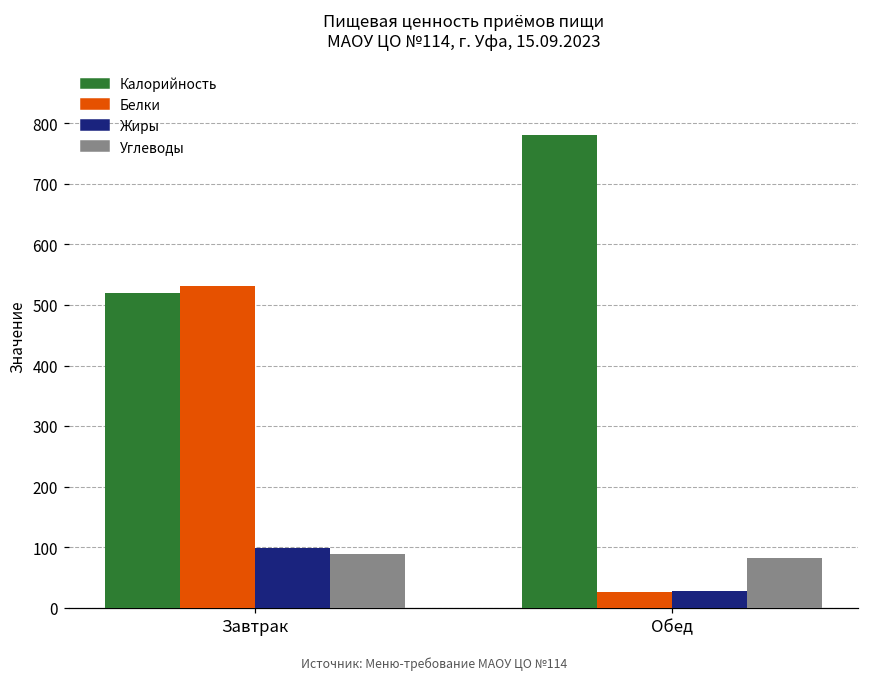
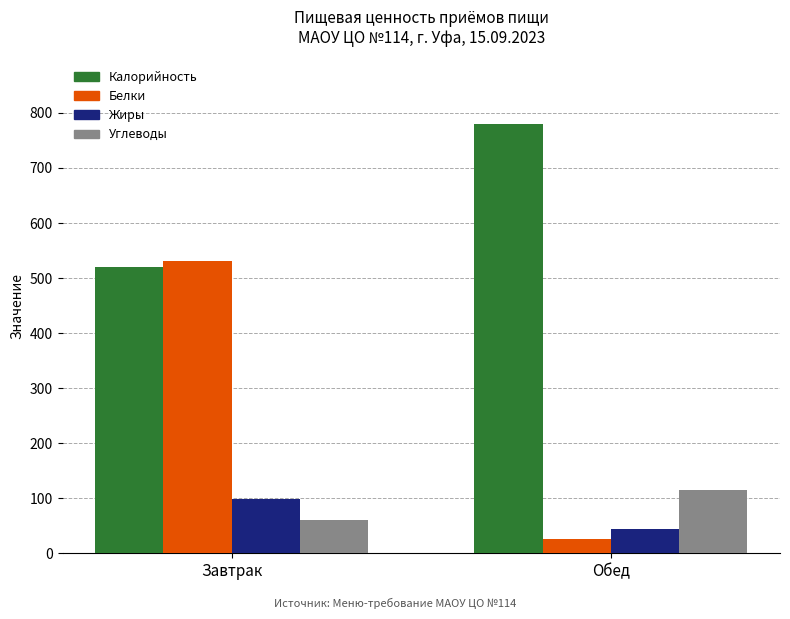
  {
    "Калорийность": {
      "Завтрак": 520,
      "Обед": 780
    },
    "Белки": {
      "Завтрак": 530,
      "Обед": 30
    },
    "Жиры": {
      "Завтрак": 100,
-     "Обед": 30
+     "Обед": 40
    },
    "Углеводы": {
-     "Завтрак": 90,
-     "Обед": 80
+     "Завтрак": 60,
+     "Обед": 110
    }
  }
